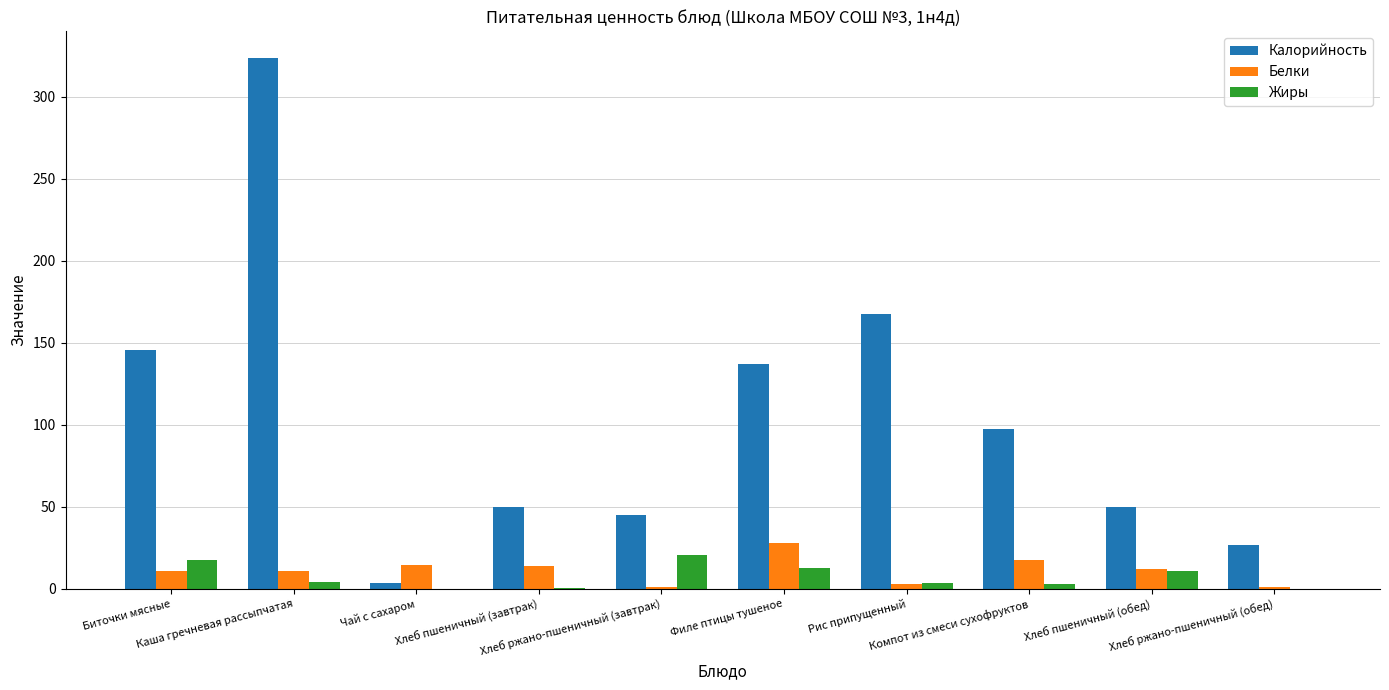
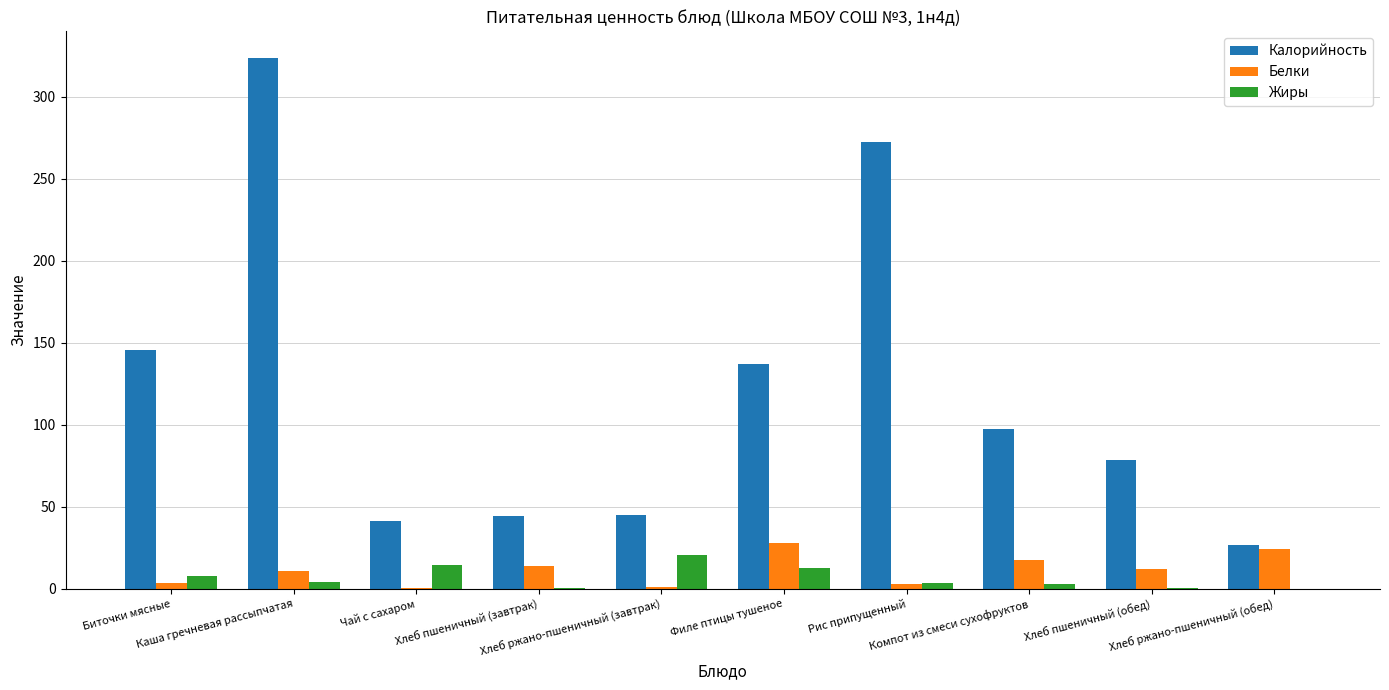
  {
    "Калорийность": {
      "Биточки мясные": 146,
      "Каша гречневая рассыпчатая": 324,
-     "Чай с сахаром": 3,
-     "Хлеб пшеничный (завтрак)": 50,
+     "Чай с сахаром": 41,
+     "Хлеб пшеничный (завтрак)": 44,
      "Хлеб ржано-пшеничный (завтрак)": 45,
      "Филе птицы тушеное": 137,
-     "Рис припущенный": 168,
+     "Рис припущенный": 273,
      "Компот из смеси сухофруктов": 97,
-     "Хлеб пшеничный (обед)": 50,
+     "Хлеб пшеничный (обед)": 79,
      "Хлеб ржано-пшеничный (обед)": 27
    },
    "Белки": {
-     "Биточки мясные": 11,
+     "Биточки мясные": 3,
      "Каша гречневая рассыпчатая": 11,
-     "Чай с сахаром": 14,
+     "Чай с сахаром": 0,
      "Хлеб пшеничный (завтрак)": 14,
      "Филе птицы тушеное": 28,
      "Рис припущенный": 3,
      "Компот из смеси сухофруктов": 17,
      "Хлеб пшеничный (обед)": 12,
-     "Хлеб ржано-пшеничный (обед)": 1
+     "Хлеб ржано-пшеничный (обед)": 24
    },
    "Жиры": {
-     "Биточки мясные": 18,
+     "Биточки мясные": 8,
      "Каша гречневая рассыпчатая": 4,
-     "Чай с сахаром": 0,
+     "Чай с сахаром": 15,
      "Хлеб ржано-пшеничный (завтрак)": 21,
      "Филе птицы тушеное": 13,
      "Рис припущенный": 3,
      "Компот из смеси сухофруктов": 3,
-     "Хлеб пшеничный (обед)": 11
+     "Хлеб пшеничный (обед)": 0
    }
  }
